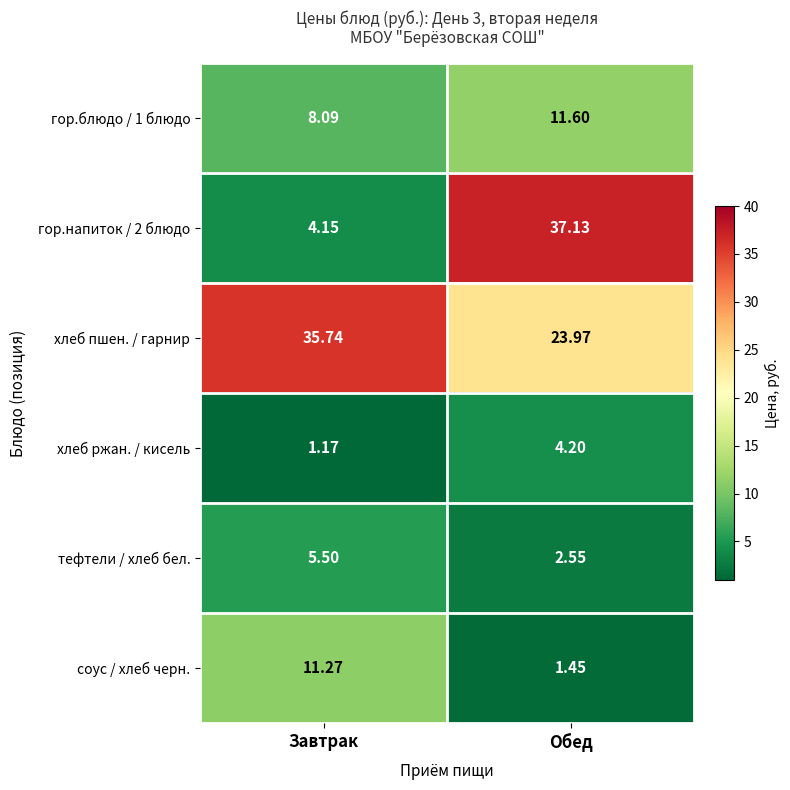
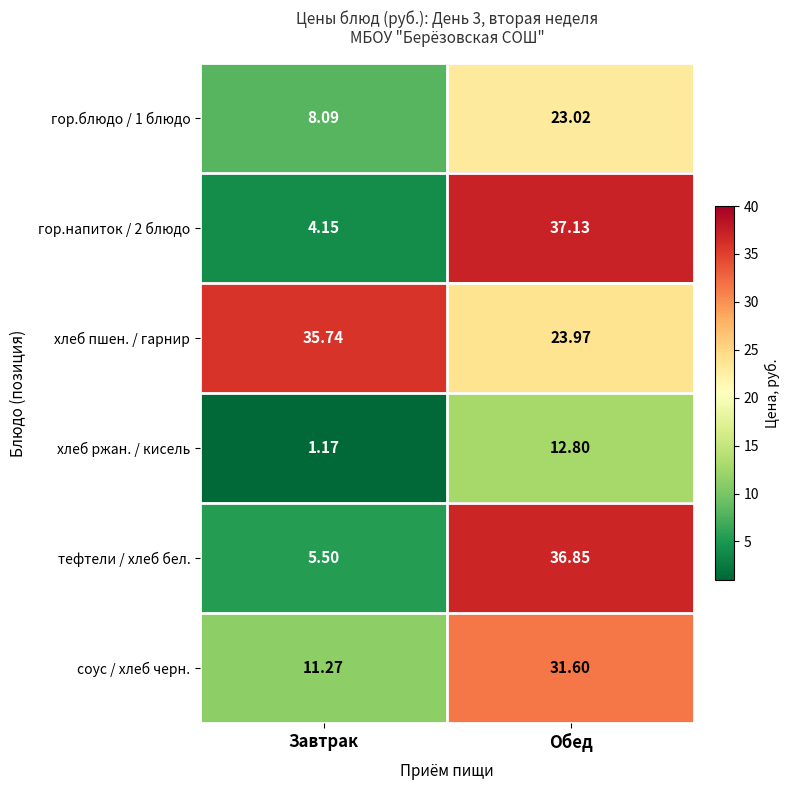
  {
    "гор.блюдо / 1 блюдо": {
      "Завтрак": 8.09,
-     "Обед": 11.60
+     "Обед": 23.02
    },
    "гор.напиток / 2 блюдо": {
      "Завтрак": 4.15,
      "Обед": 37.13
    },
    "хлеб пшен. / гарнир": {
      "Завтрак": 35.74,
      "Обед": 23.97
    },
    "хлеб ржан. / кисель": {
      "Завтрак": 1.17,
-     "Обед": 4.20
+     "Обед": 12.80
    },
    "тефтели / хлеб бел.": {
      "Завтрак": 5.50,
-     "Обед": 2.55
+     "Обед": 36.85
    },
    "соус / хлеб черн.": {
      "Завтрак": 11.27,
-     "Обед": 1.45
+     "Обед": 31.60
    }
  }
